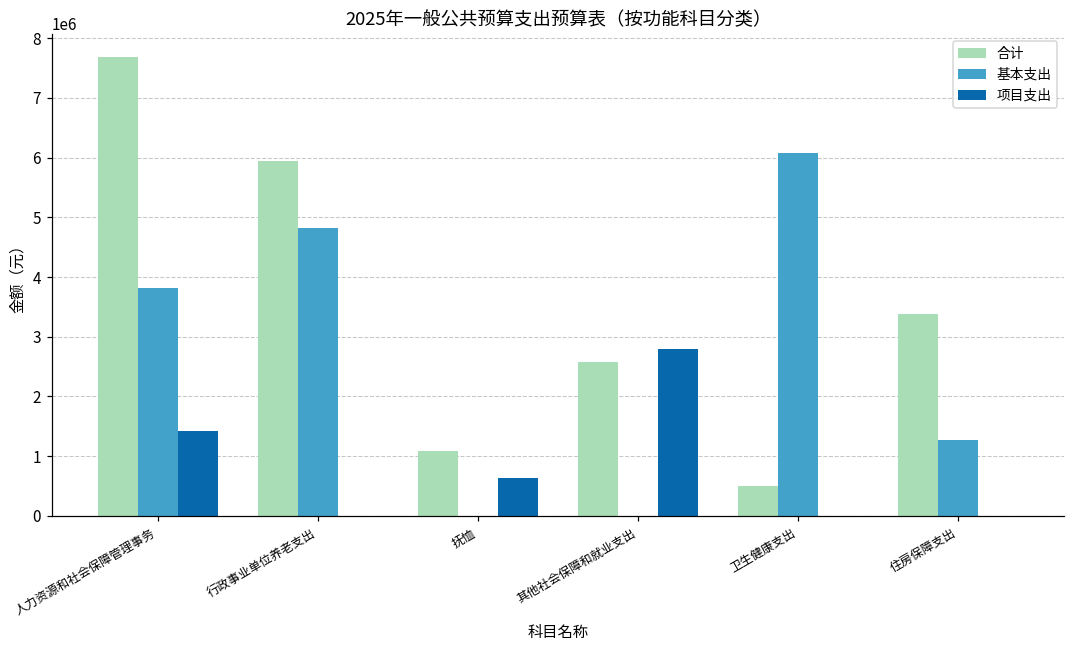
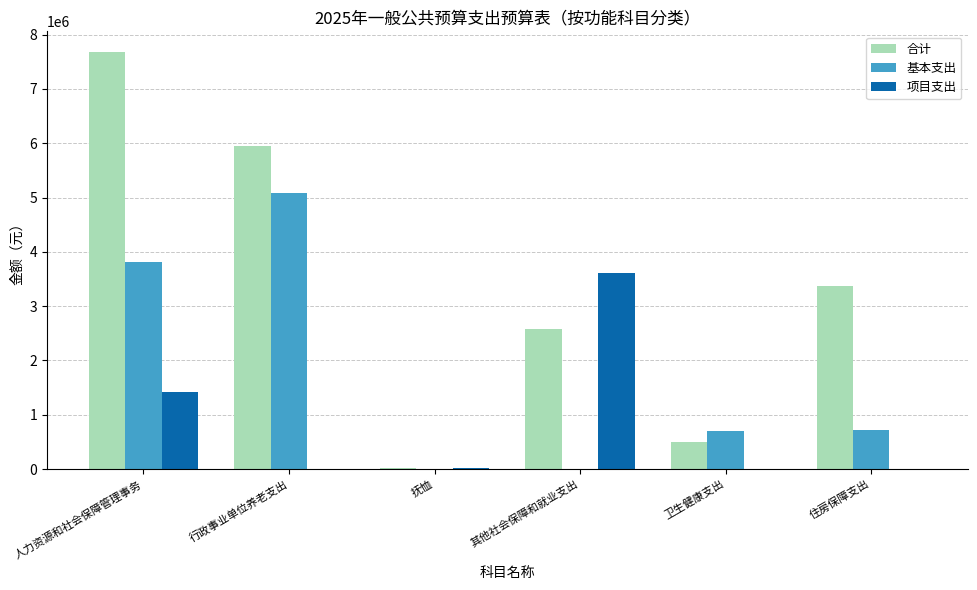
  {
    "合计": {
      "人力资源和社会保障管理事务": 7700000,
      "行政事业单位养老支出": 5900000,
-     "抚恤": 1100000,
+     "抚恤": 0,
      "其他社会保障和就业支出": 2600000,
      "卫生健康支出": 500000,
      "住房保障支出": 3400000
    },
    "基本支出": {
      "人力资源和社会保障管理事务": 3800000,
-     "行政事业单位养老支出": 4800000,
+     "行政事业单位养老支出": 5100000,
      "抚恤": 0,
      "其他社会保障和就业支出": 0,
-     "卫生健康支出": 6100000,
-     "住房保障支出": 1300000
+     "卫生健康支出": 700000,
+     "住房保障支出": 700000
    },
    "项目支出": {
      "人力资源和社会保障管理事务": 1400000,
      "行政事业单位养老支出": 0,
-     "抚恤": 600000,
-     "其他社会保障和就业支出": 2800000,
+     "抚恤": 0,
+     "其他社会保障和就业支出": 3600000,
      "卫生健康支出": 0,
      "住房保障支出": 0
    }
  }
